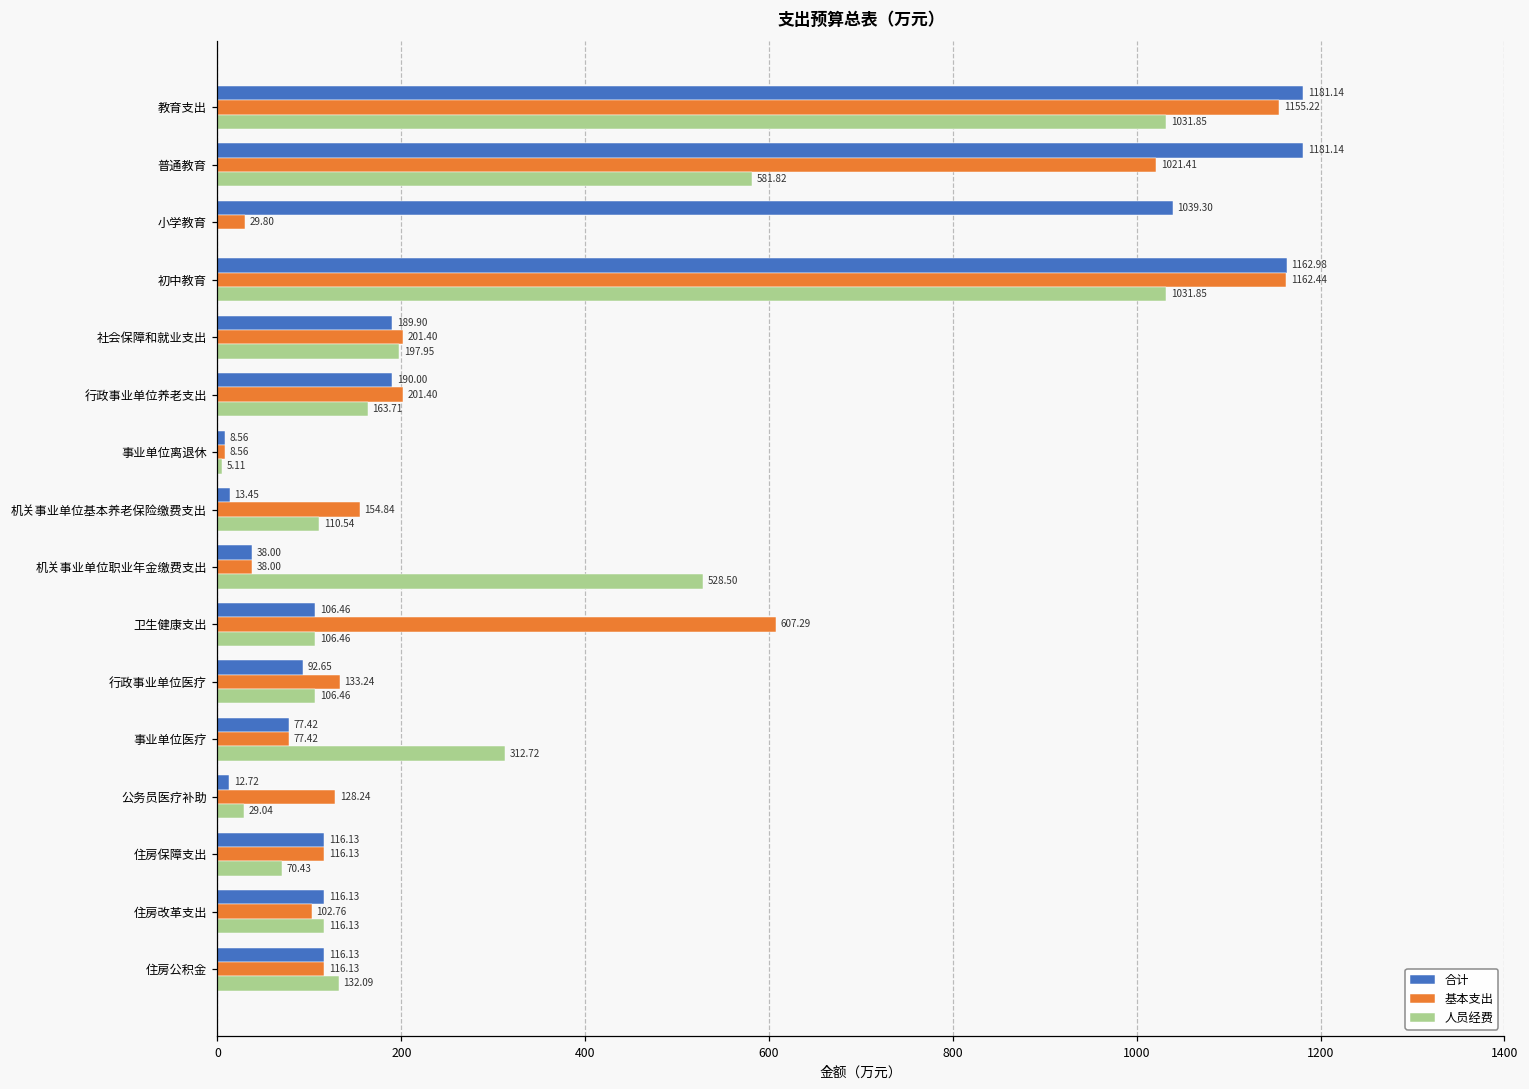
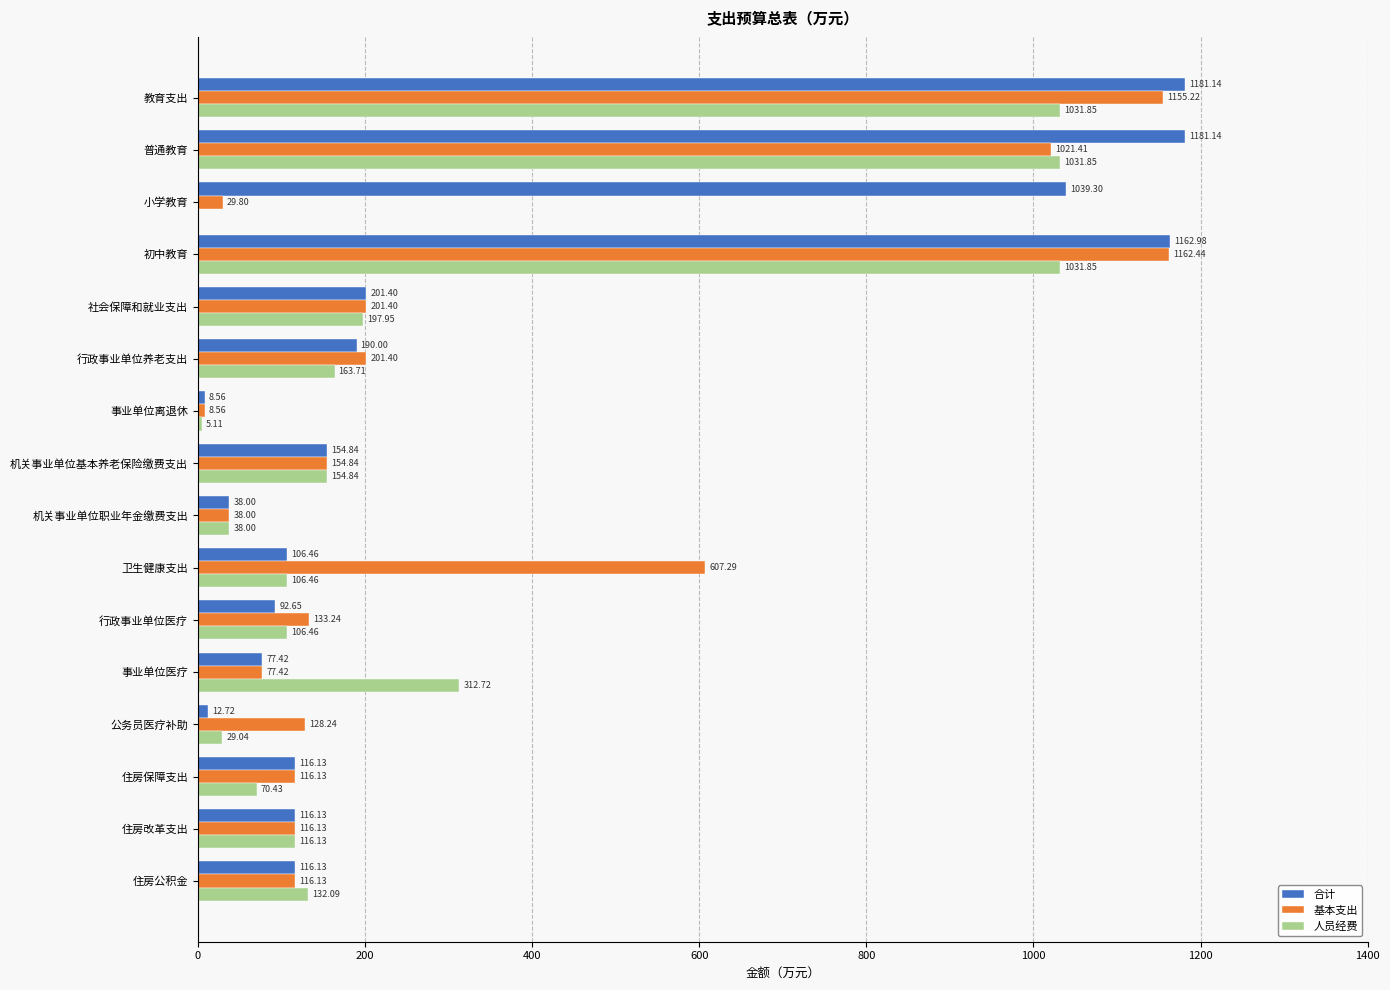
  {
    "合计": {
      "教育支出": 1181.14,
      "普通教育": 1181.14,
      "小学教育": 1039.30,
      "初中教育": 1162.98,
-     "社会保障和就业支出": 189.90,
+     "社会保障和就业支出": 201.40,
      "行政事业单位养老支出": 190.00,
      "事业单位离退休": 8.56,
-     "机关事业单位基本养老保险缴费支出": 13.45,
+     "机关事业单位基本养老保险缴费支出": 154.84,
      "机关事业单位职业年金缴费支出": 38.00,
      "卫生健康支出": 106.46,
      "行政事业单位医疗": 92.65,
      "事业单位医疗": 77.42,
      "公务员医疗补助": 12.72,
      "住房保障支出": 116.13,
      "住房改革支出": 116.13,
      "住房公积金": 116.13
    },
    "基本支出": {
      "教育支出": 1155.22,
      "普通教育": 1021.41,
      "小学教育": 29.80,
      "初中教育": 1162.44,
      "社会保障和就业支出": 201.40,
      "行政事业单位养老支出": 201.40,
      "事业单位离退休": 8.56,
      "机关事业单位基本养老保险缴费支出": 154.84,
      "机关事业单位职业年金缴费支出": 38.00,
      "卫生健康支出": 607.29,
      "行政事业单位医疗": 133.24,
      "事业单位医疗": 77.42,
      "公务员医疗补助": 128.24,
      "住房保障支出": 116.13,
-     "住房改革支出": 102.76,
+     "住房改革支出": 116.13,
      "住房公积金": 116.13
    },
    "人员经费": {
      "教育支出": 1031.85,
-     "普通教育": 581.82,
+     "普通教育": 1031.85,
      "初中教育": 1031.85,
      "社会保障和就业支出": 197.95,
      "行政事业单位养老支出": 163.71,
      "事业单位离退休": 5.11,
-     "机关事业单位基本养老保险缴费支出": 110.54,
-     "机关事业单位职业年金缴费支出": 528.50,
+     "机关事业单位基本养老保险缴费支出": 154.84,
+     "机关事业单位职业年金缴费支出": 38.00,
      "卫生健康支出": 106.46,
      "行政事业单位医疗": 106.46,
      "事业单位医疗": 312.72,
      "公务员医疗补助": 29.04,
      "住房保障支出": 70.43,
      "住房改革支出": 116.13,
      "住房公积金": 132.09
    }
  }
